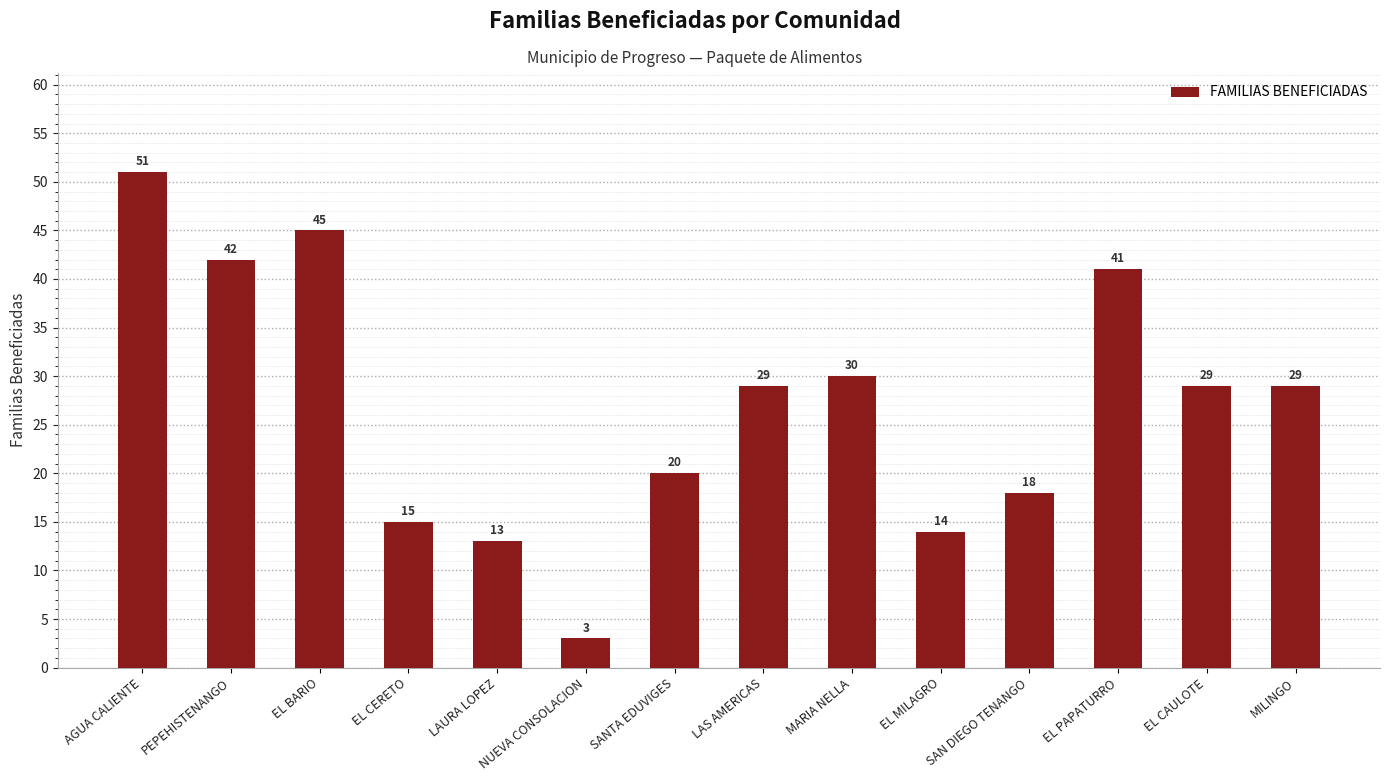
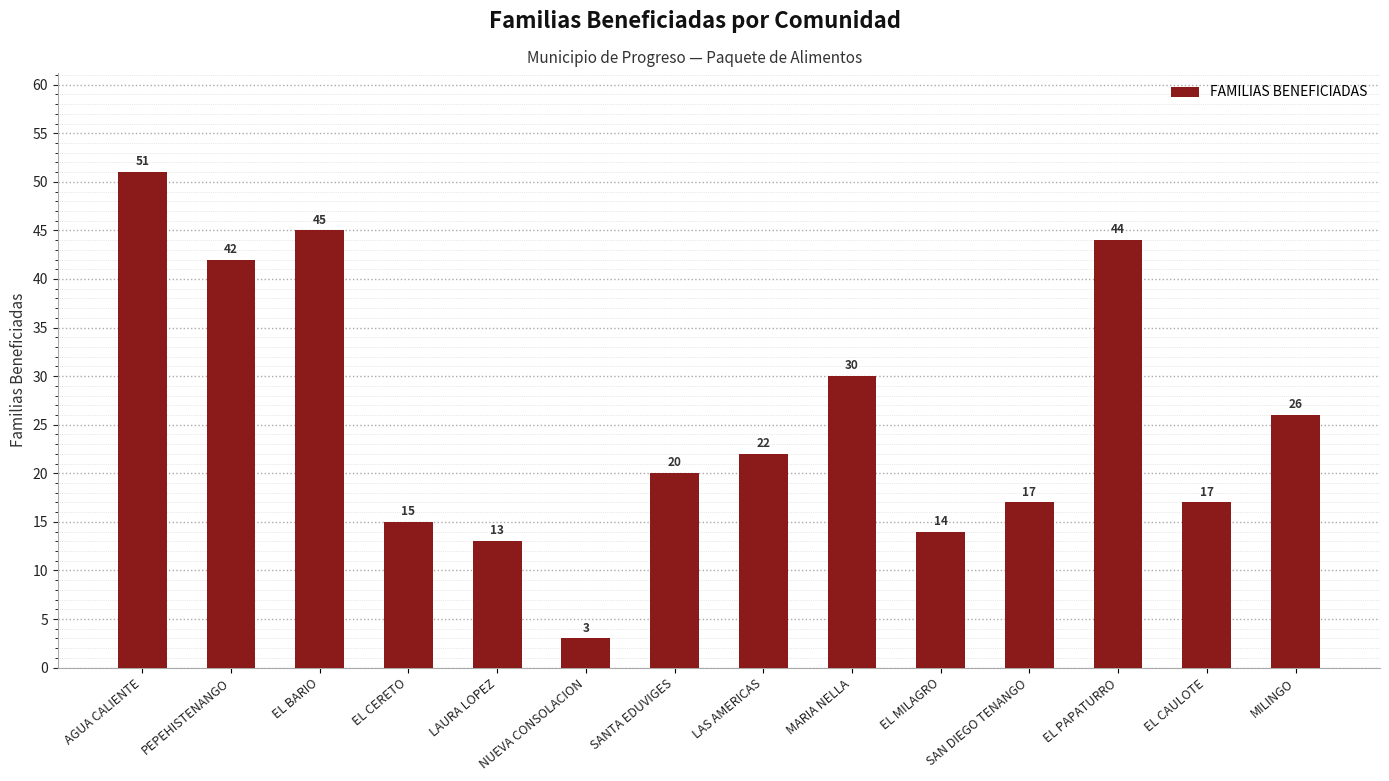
  {
    "AGUA CALIENTE": 51,
    "PEPEHISTENANGO": 42,
    "EL BARIO": 45,
    "EL CERETO": 15,
    "LAURA LOPEZ": 13,
    "NUEVA CONSOLACION": 3,
    "SANTA EDUVIGES": 20,
-   "LAS AMERICAS": 29,
+   "LAS AMERICAS": 22,
    "MARIA NELLA": 30,
    "EL MILAGRO": 14,
-   "SAN DIEGO TENANGO": 18,
-   "EL PAPATURRO": 41,
-   "EL CAULOTE": 29,
-   "MILINGO": 29
+   "SAN DIEGO TENANGO": 17,
+   "EL PAPATURRO": 44,
+   "EL CAULOTE": 17,
+   "MILINGO": 26
  }
